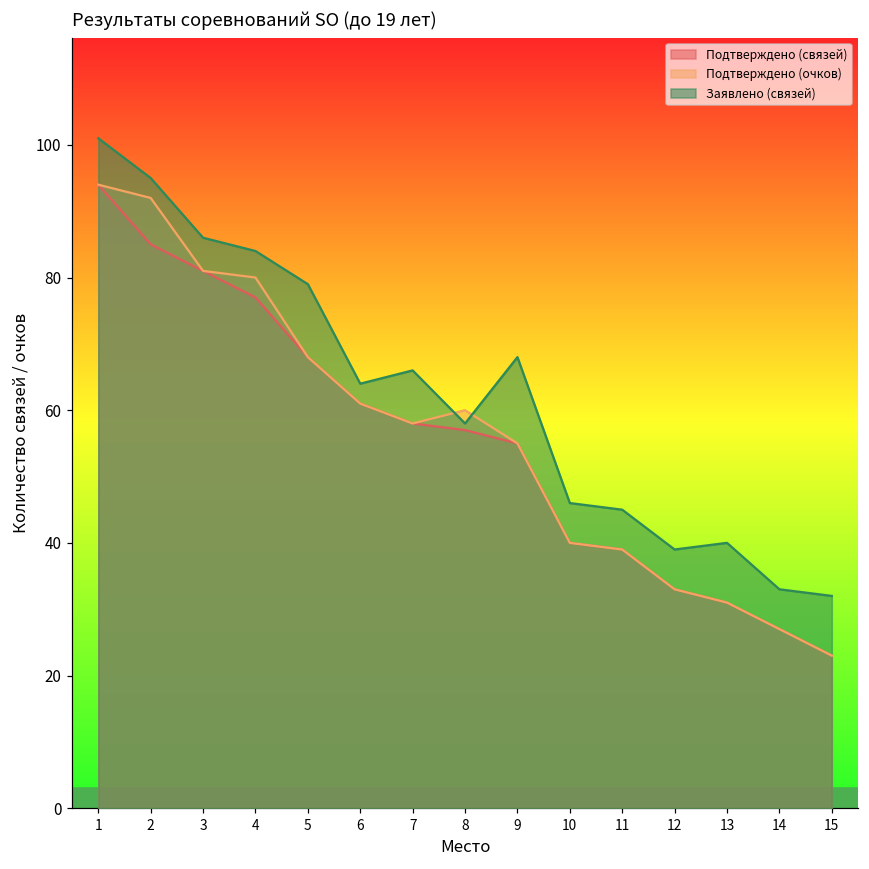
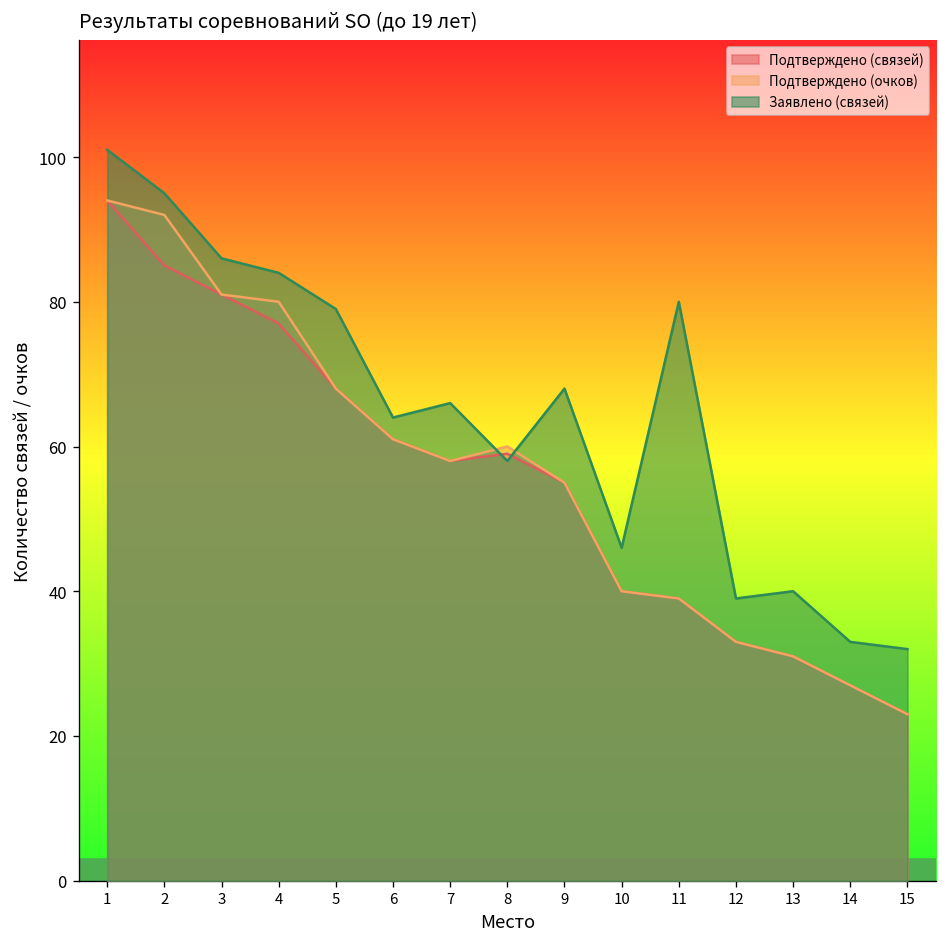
  {
    "Подтверждено (связей)": {
      "2": 85,
      "4": 77,
-     "8": 57
+     "8": 59
    },
    "Подтверждено (очков)": {
      "2": 92,
      "4": 80,
      "8": 60
    },
    "Заявлено (связей)": {
      "1": 101,
      "2": 95,
      "3": 86,
      "4": 84,
      "5": 79,
      "6": 64,
      "7": 66,
      "8": 58,
      "9": 68,
      "10": 46,
-     "11": 45,
+     "11": 80,
      "12": 39,
      "13": 40,
      "14": 33,
      "15": 32
    }
  }
